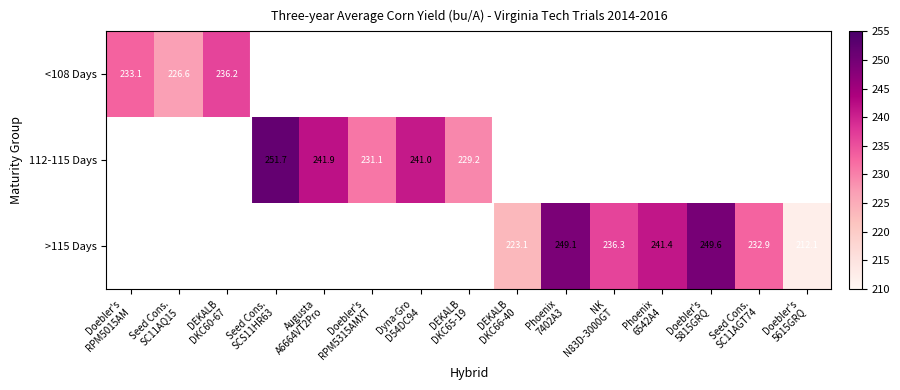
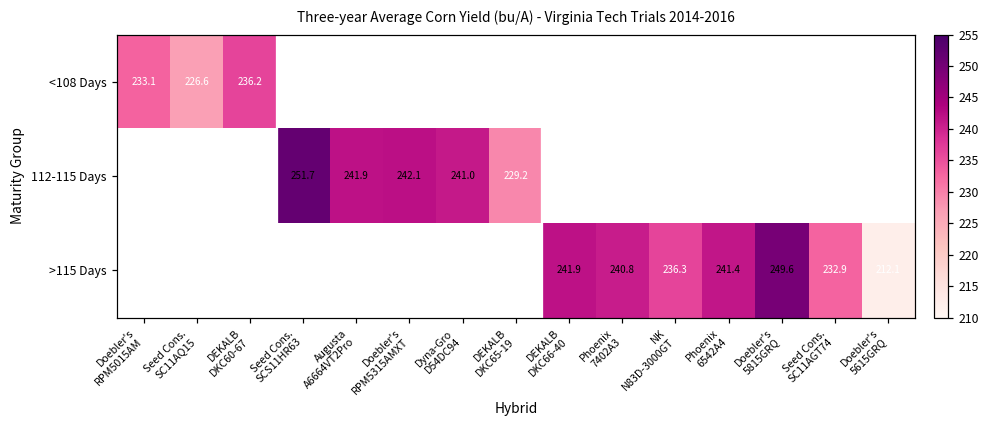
  {
    "<108 Days": {
      "Doebler's RPM5015AM": 233.1,
      "Seed Cons. SC11AQ15": 226.6,
      "DEKALB DKC60-67": 236.2
    },
    "112-115 Days": {
      "Seed Cons. SCS11HR63": 251.7,
      "Augusta A6664VT2Pro": 241.9,
-     "Doebler's RPM5315AMXT": 231.1,
+     "Doebler's RPM5315AMXT": 242.1,
      "Dyna-Gro D54DC94": 241.0,
      "DEKALB DKC65-19": 229.2
    },
    ">115 Days": {
-     "DEKALB DKC66-40": 223.1,
-     "Phoenix 7402A3": 249.1,
+     "DEKALB DKC66-40": 241.9,
+     "Phoenix 7402A3": 240.8,
      "NK N83D-3000GT": 236.3,
      "Phoenix 6542A4": 241.4,
      "Doebler's 5815GRQ": 249.6,
      "Seed Cons. SC11AGT74": 232.9
    }
  }
